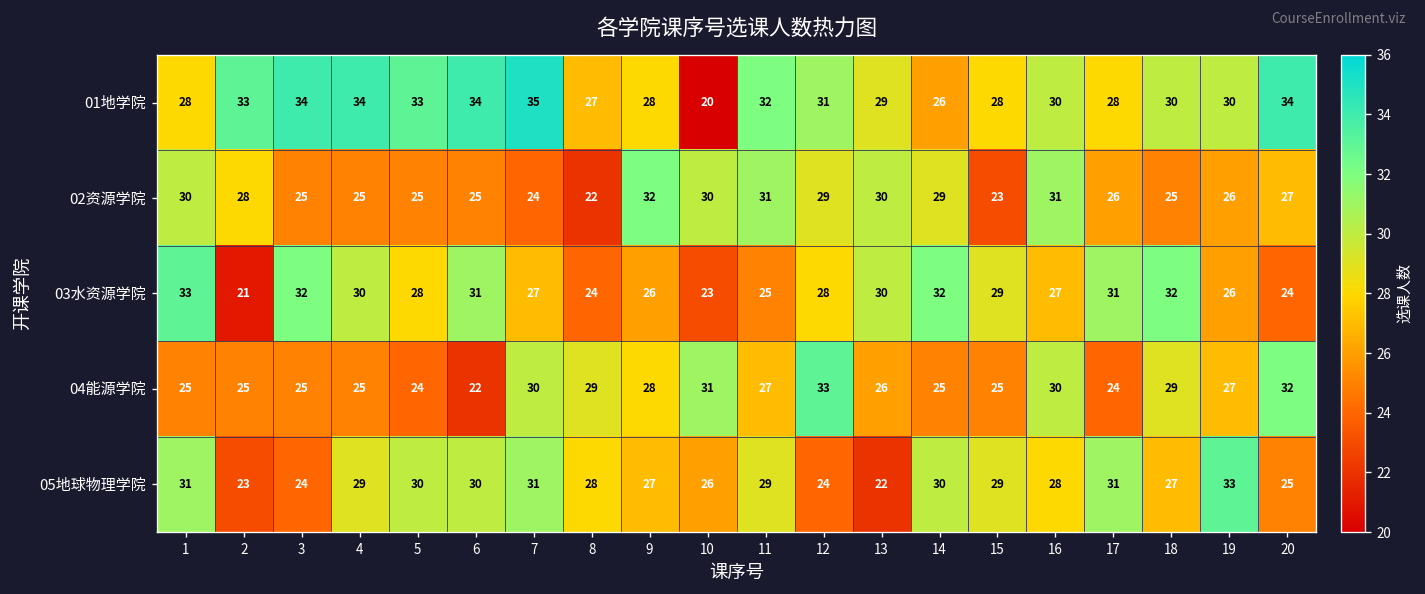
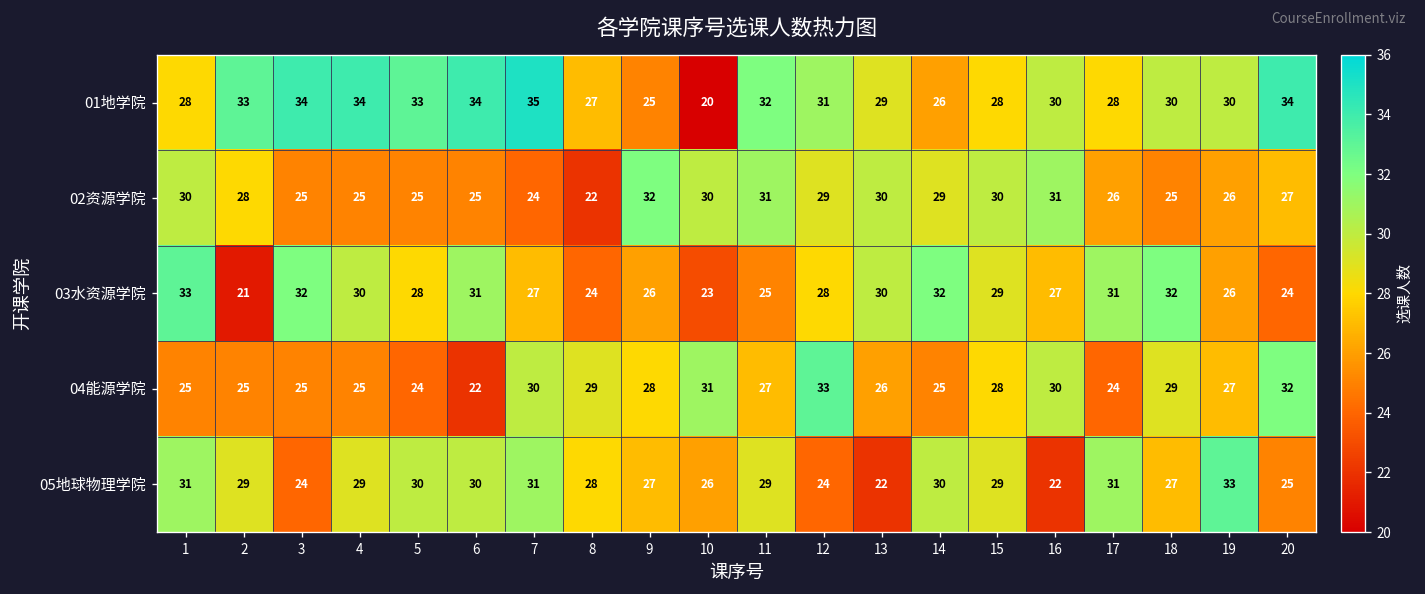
  {
    "01地学院": {
      "1": 28,
      "2": 33,
      "3": 34,
      "4": 34,
      "5": 33,
      "6": 34,
      "7": 35,
      "8": 27,
-     "9": 28,
+     "9": 25,
      "10": 20,
      "11": 32,
      "12": 31,
      "13": 29,
      "14": 26,
      "15": 28,
      "16": 30,
      "17": 28,
      "18": 30,
      "19": 30,
      "20": 34
    },
    "02资源学院": {
      "1": 30,
      "2": 28,
      "3": 25,
      "4": 25,
      "5": 25,
      "6": 25,
      "7": 24,
      "8": 22,
      "9": 32,
      "10": 30,
      "11": 31,
      "12": 29,
      "13": 30,
      "14": 29,
-     "15": 23,
+     "15": 30,
      "16": 31,
      "17": 26,
      "18": 25,
      "19": 26,
      "20": 27
    },
    "03水资源学院": {
      "1": 33,
      "2": 21,
      "3": 32,
      "4": 30,
      "5": 28,
      "6": 31,
      "7": 27,
      "8": 24,
      "9": 26,
      "10": 23,
      "11": 25,
      "12": 28,
      "13": 30,
      "14": 32,
      "15": 29,
      "16": 27,
      "17": 31,
      "18": 32,
      "19": 26,
      "20": 24
    },
    "04能源学院": {
      "1": 25,
      "2": 25,
      "3": 25,
      "4": 25,
      "5": 24,
      "6": 22,
      "7": 30,
      "8": 29,
      "9": 28,
      "10": 31,
      "11": 27,
      "12": 33,
      "13": 26,
      "14": 25,
-     "15": 25,
+     "15": 28,
      "16": 30,
      "17": 24,
      "18": 29,
      "19": 27,
      "20": 32
    },
    "05地球物理学院": {
      "1": 31,
-     "2": 23,
+     "2": 29,
      "3": 24,
      "4": 29,
      "5": 30,
      "6": 30,
      "7": 31,
      "8": 28,
      "9": 27,
      "10": 26,
      "11": 29,
      "12": 24,
      "13": 22,
      "14": 30,
      "15": 29,
-     "16": 28,
+     "16": 22,
      "17": 31,
      "18": 27,
      "19": 33,
      "20": 25
    }
  }
